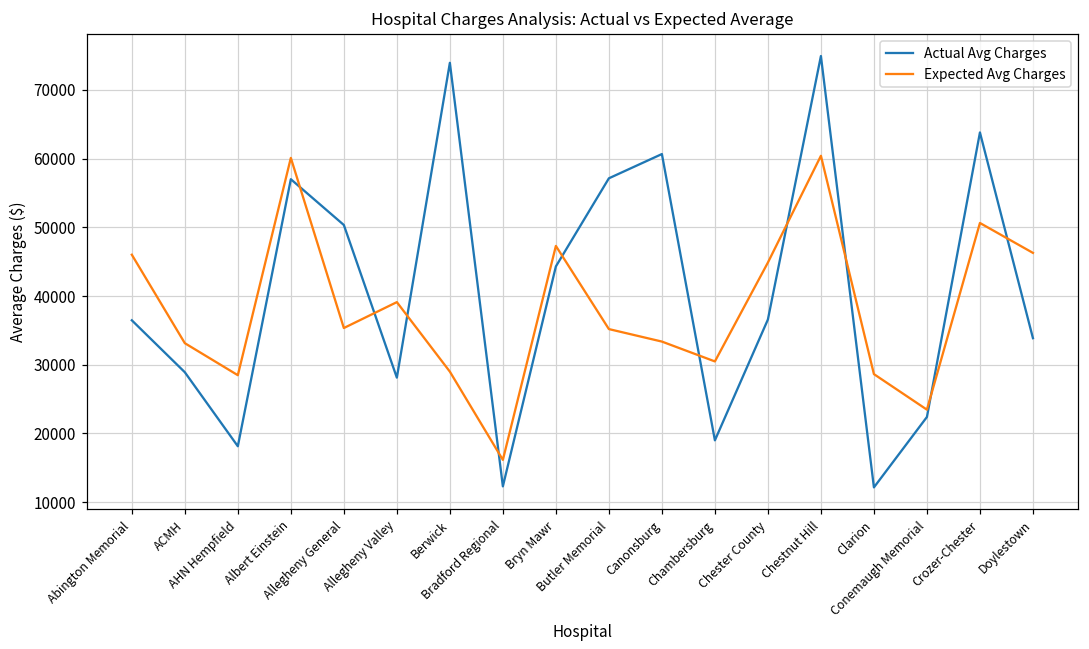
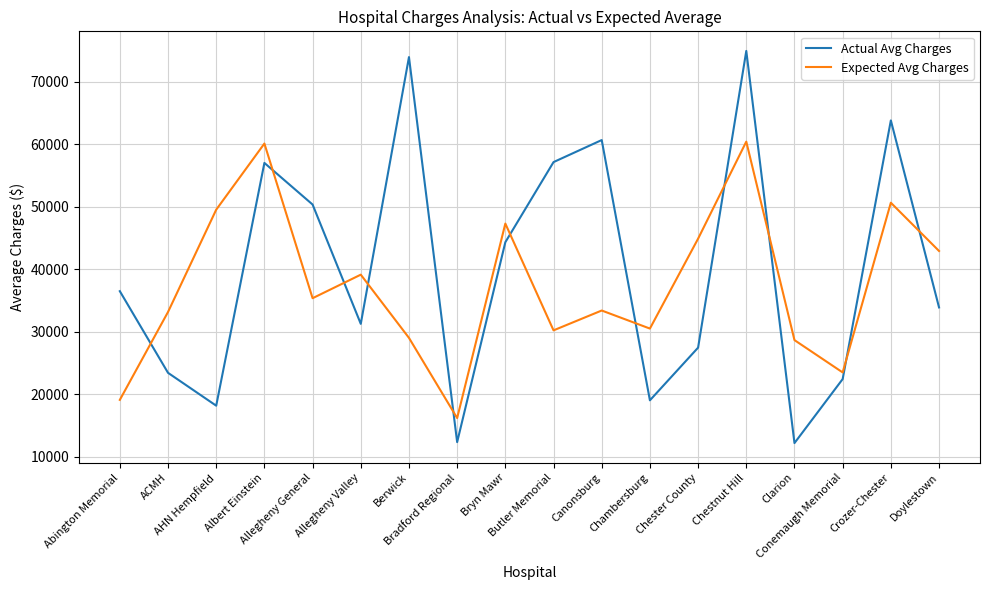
  {
    "Actual Avg Charges": {
      "Abington Memorial": 36000,
-     "ACMH": 29000,
+     "ACMH": 23000,
      "AHN Hempfield": 18000,
      "Albert Einstein": 57000,
      "Allegheny General": 50000,
-     "Allegheny Valley": 28000,
+     "Allegheny Valley": 31000,
      "Berwick": 74000,
      "Bradford Regional": 12000,
      "Bryn Mawr": 44000,
      "Butler Memorial": 57000,
      "Canonsburg": 61000,
      "Chambersburg": 19000,
-     "Chester County": 37000,
+     "Chester County": 27000,
      "Chestnut Hill": 75000,
      "Clarion": 12000,
      "Conemaugh Memorial": 22000,
      "Crozer-Chester": 64000,
      "Doylestown": 34000
    },
    "Expected Avg Charges": {
-     "Abington Memorial": 46000,
+     "Abington Memorial": 19000,
      "ACMH": 33000,
-     "AHN Hempfield": 28000,
+     "AHN Hempfield": 50000,
      "Albert Einstein": 60000,
      "Allegheny General": 35000,
      "Allegheny Valley": 39000,
      "Berwick": 29000,
      "Bradford Regional": 16000,
      "Bryn Mawr": 47000,
-     "Butler Memorial": 35000,
+     "Butler Memorial": 30000,
      "Canonsburg": 33000,
      "Chambersburg": 30000,
      "Chester County": 45000,
      "Chestnut Hill": 60000,
      "Clarion": 29000,
      "Conemaugh Memorial": 23000,
      "Crozer-Chester": 51000,
-     "Doylestown": 46000
+     "Doylestown": 43000
    }
  }
